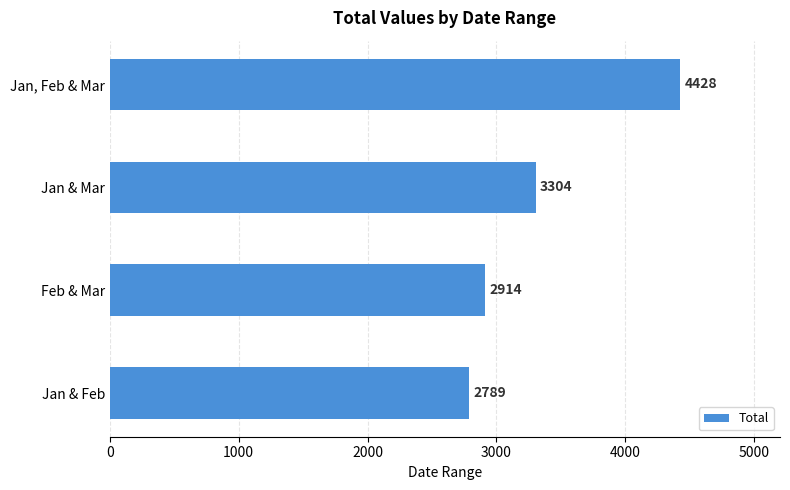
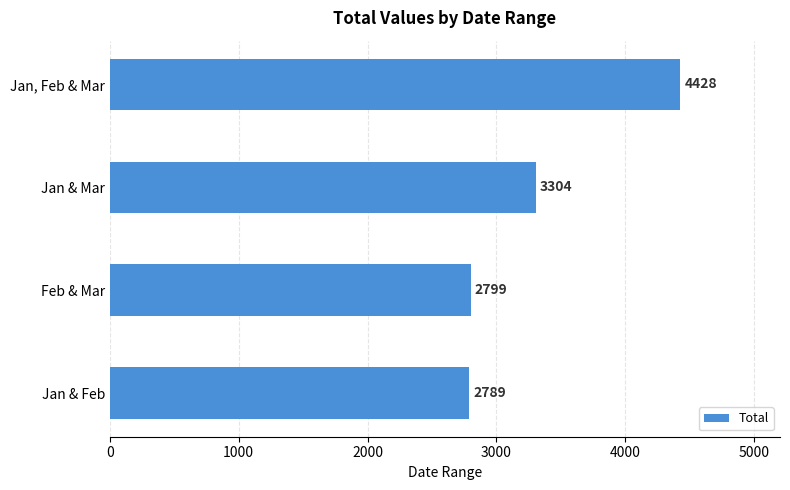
  {
    "Jan, Feb & Mar": 4428,
    "Jan & Mar": 3304,
-   "Feb & Mar": 2914,
+   "Feb & Mar": 2799,
    "Jan & Feb": 2789
  }
